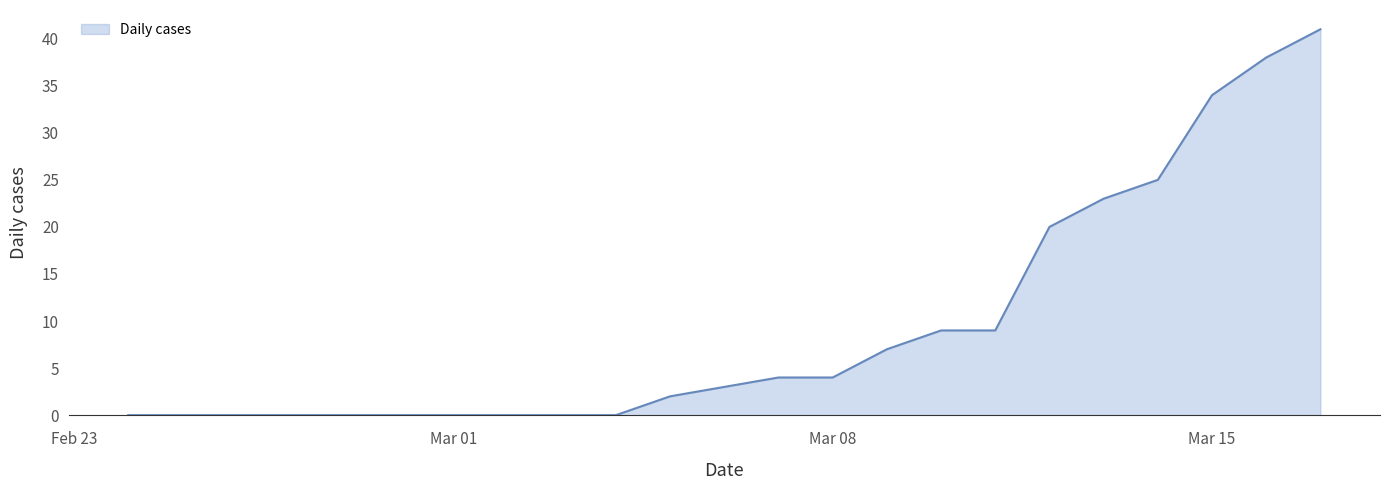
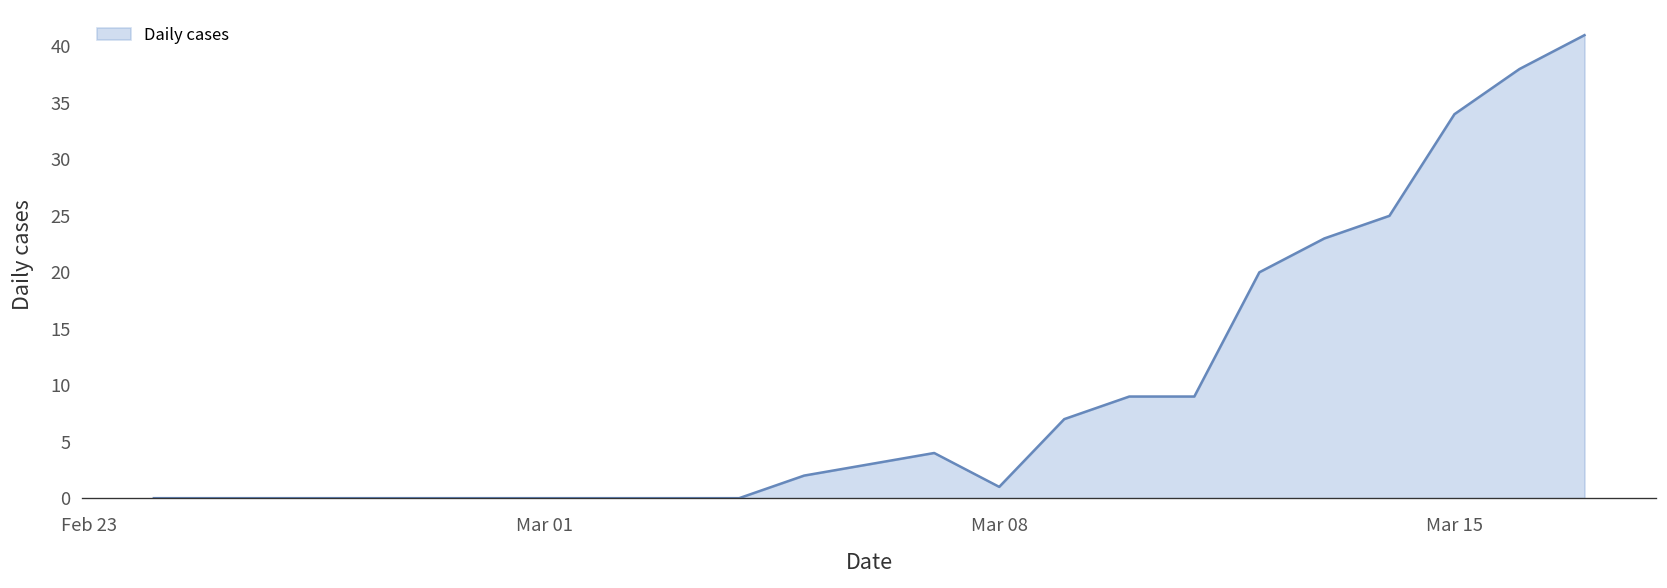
  {
    "Mar 01": 0,
-   "Mar 08": 4,
+   "Mar 08": 1,
    "Mar 15": 34
  }
